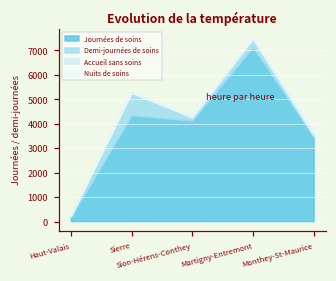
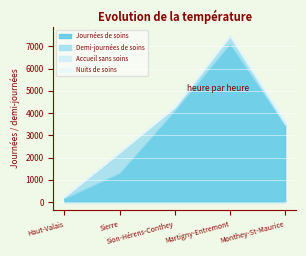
  {
    "Journées de soins": {
-     "Sierre": 4300,
+     "Sierre": 1300,
      "Martigny-Entremont": 7100
    },
    "Nuits de soins": {
      "Monthey-St-Maurice": 200
    }
  }
